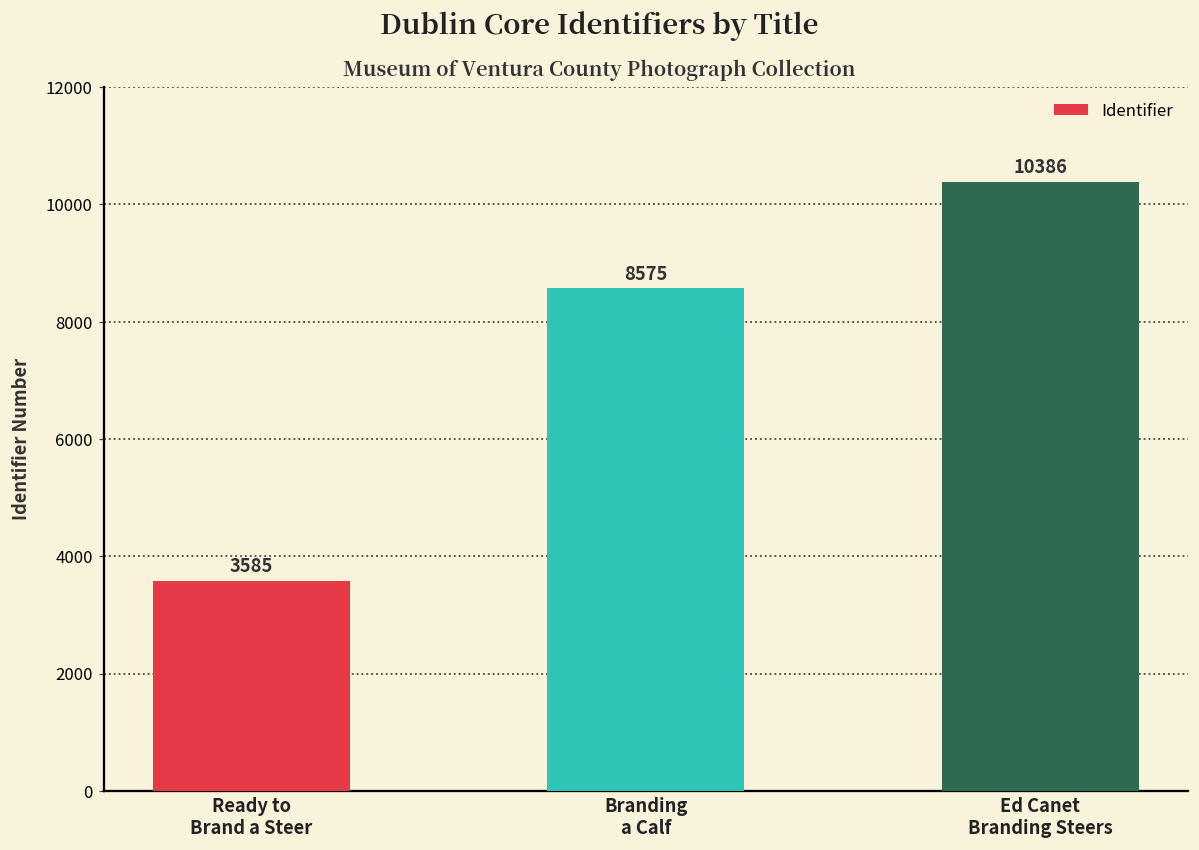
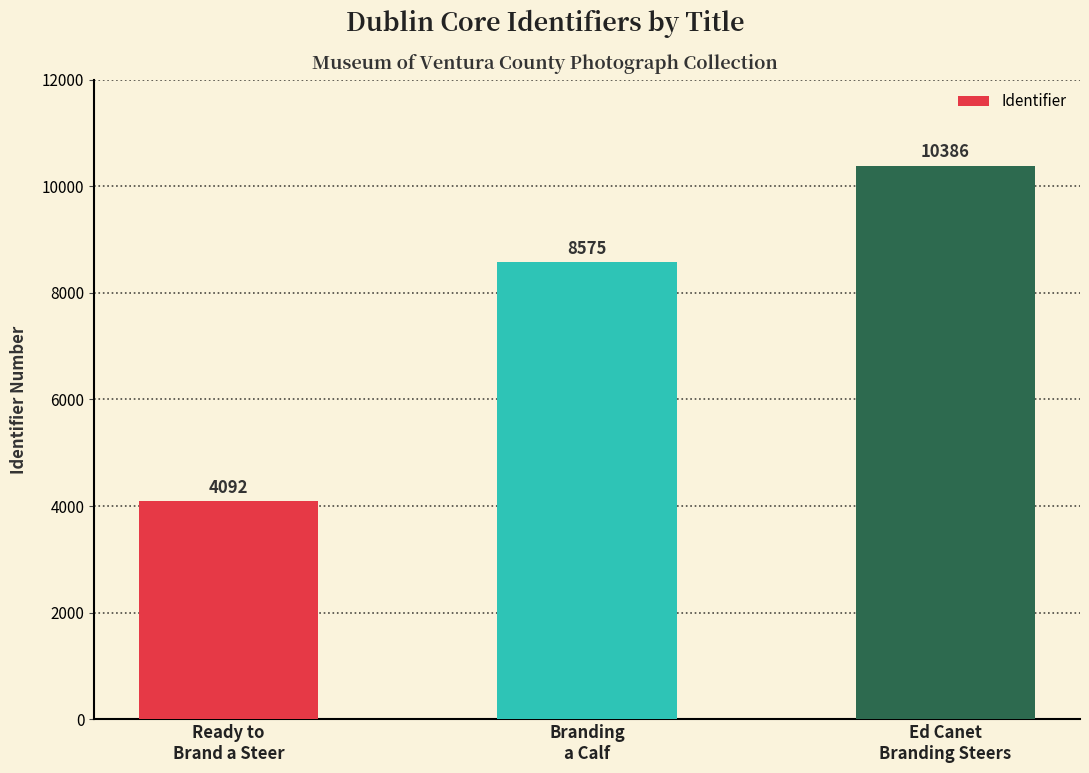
  {
-   "Ready to Brand a Steer": 3585,
+   "Ready to Brand a Steer": 4092,
    "Branding a Calf": 8575,
    "Ed Canet Branding Steers": 10386
  }
